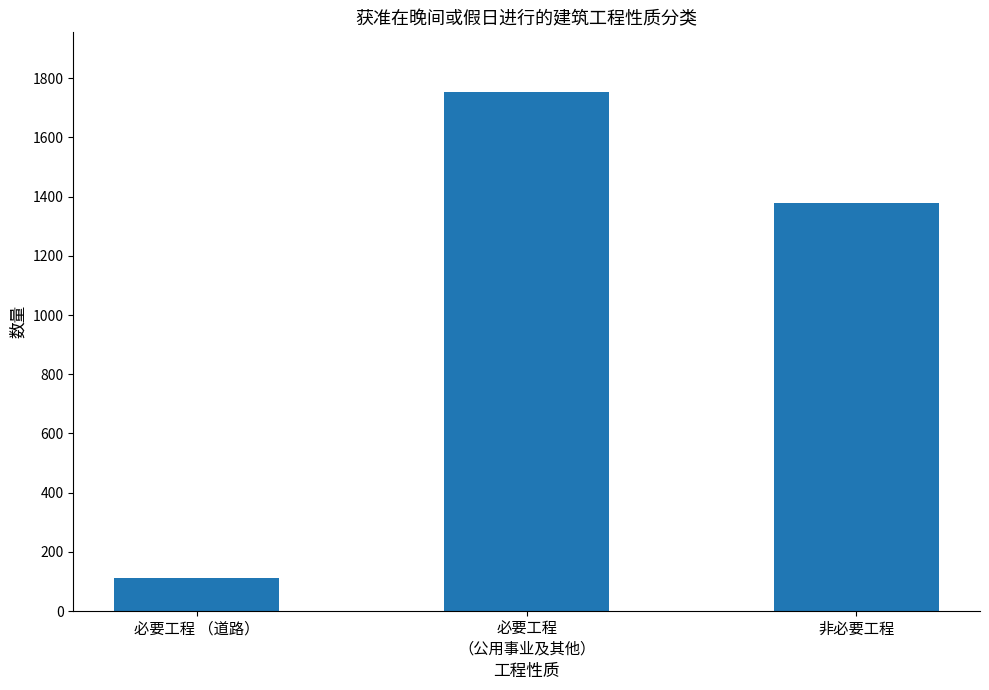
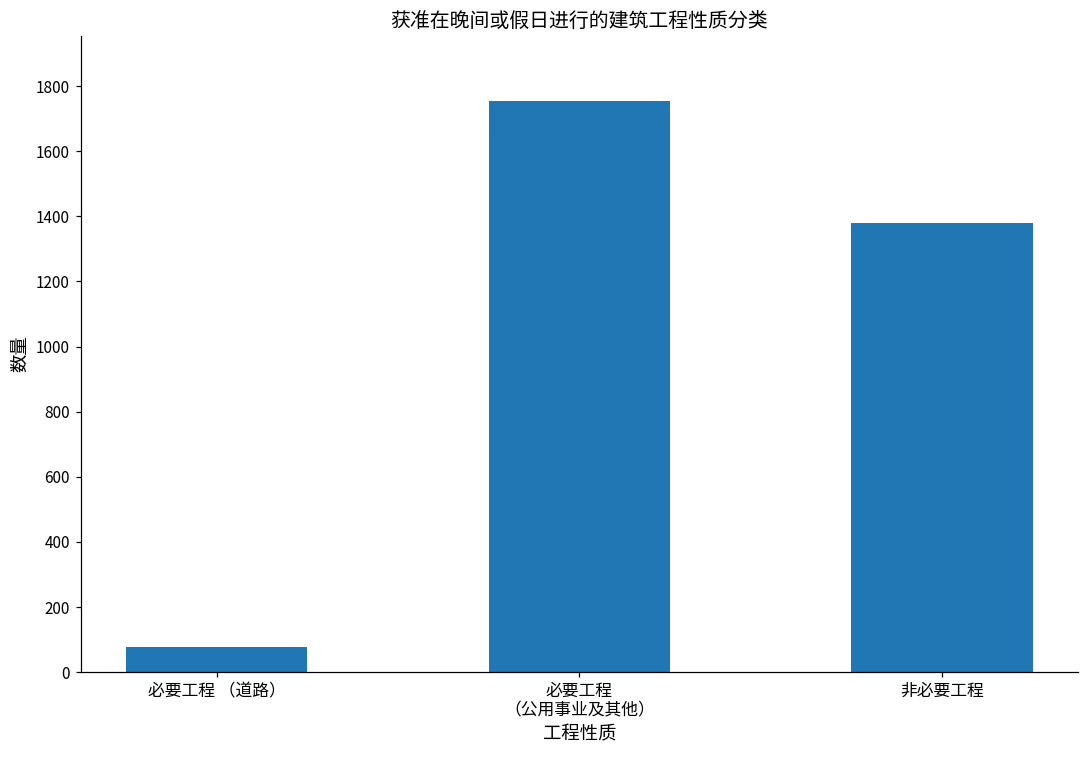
  {
-   "必要工程 （道路）": 110,
+   "必要工程 （道路）": 80,
    "必要工程 （公用事业及其他）": 1760,
    "非必要工程": 1380
  }
